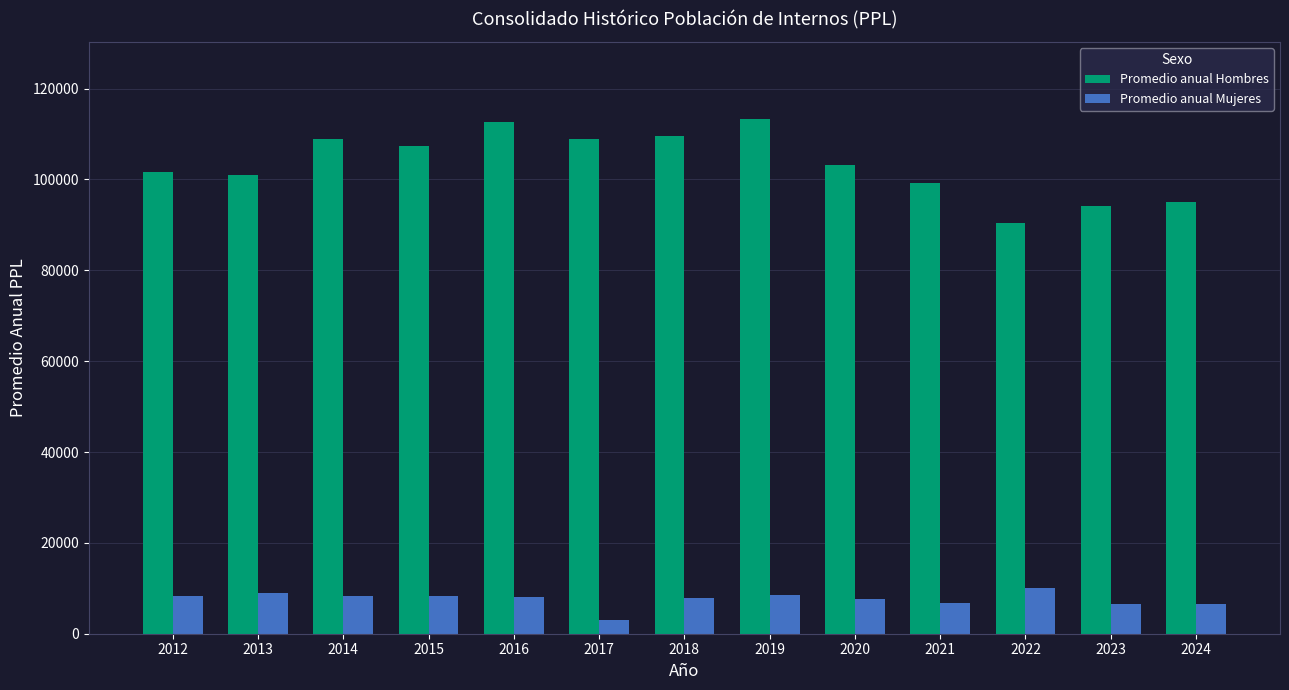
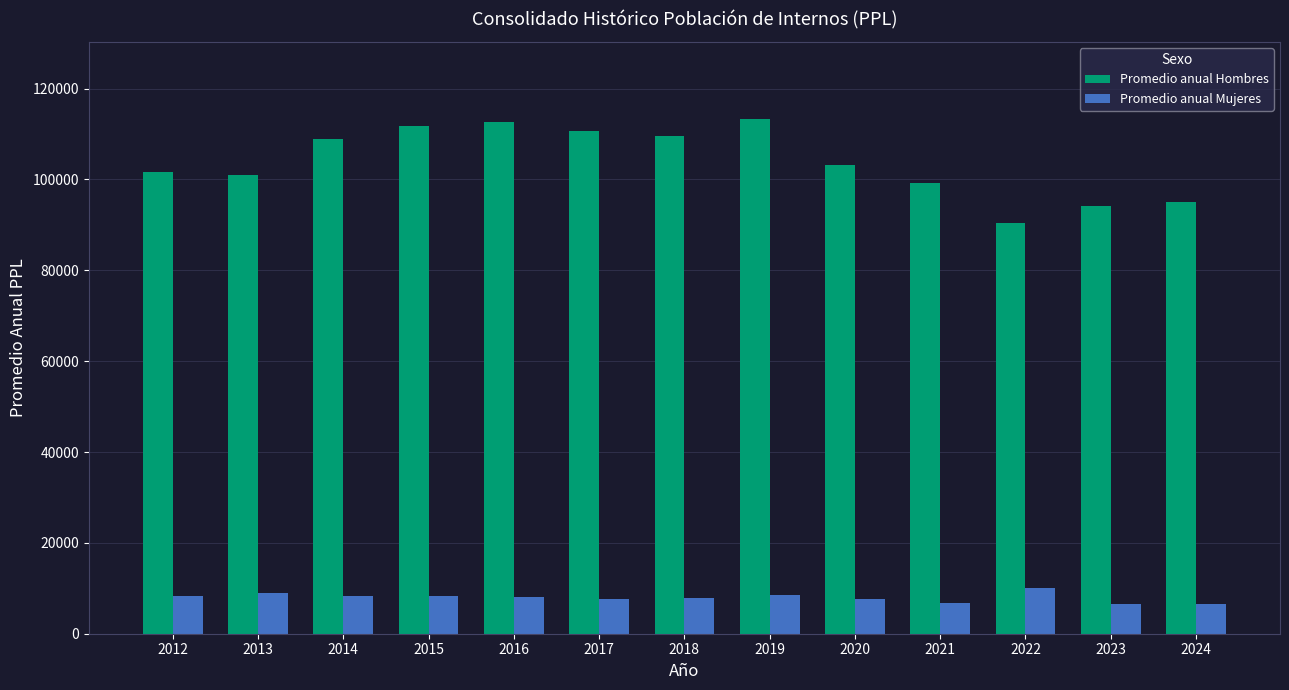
  {
    "Promedio anual Hombres": {
      "2012": 102000,
      "2013": 101000,
      "2014": 109000,
-     "2015": 107000,
+     "2015": 112000,
      "2016": 113000,
-     "2017": 109000,
+     "2017": 111000,
      "2018": 110000,
      "2019": 113000,
      "2020": 103000,
      "2021": 99000,
      "2022": 90000,
      "2023": 94000,
      "2024": 95000
    },
    "Promedio anual Mujeres": {
      "2012": 8000,
      "2013": 9000,
      "2014": 8000,
      "2015": 8000,
      "2016": 8000,
-     "2017": 3000,
+     "2017": 8000,
      "2018": 8000,
      "2019": 9000,
      "2020": 8000,
      "2021": 7000,
      "2022": 10000,
      "2023": 7000,
      "2024": 7000
    }
  }
